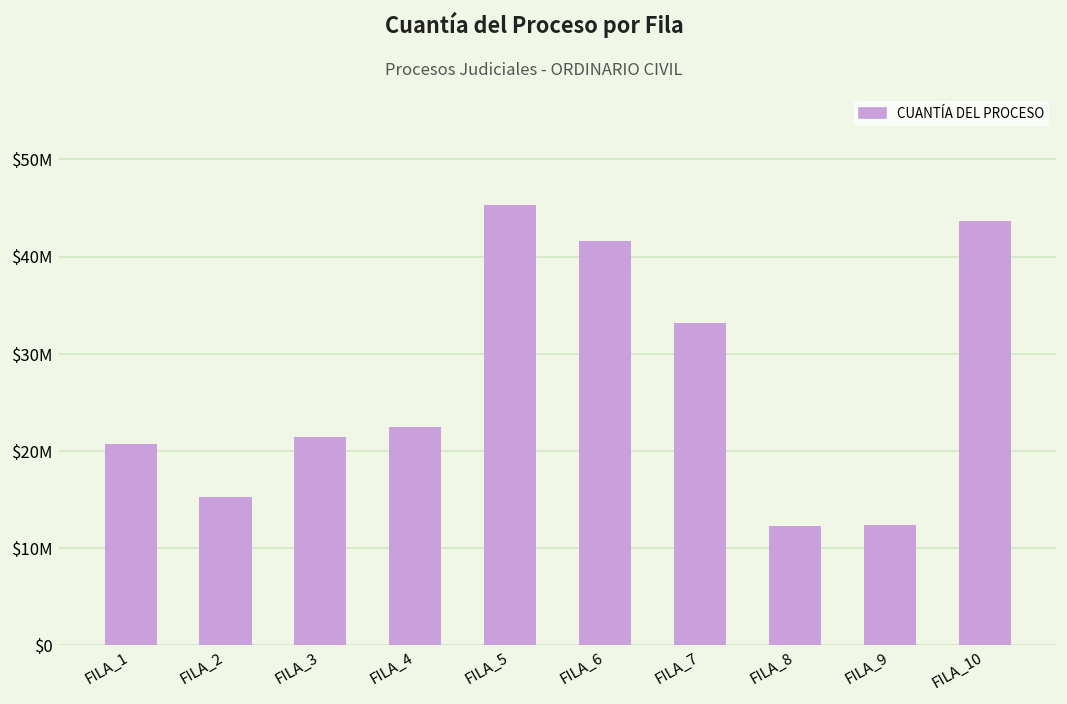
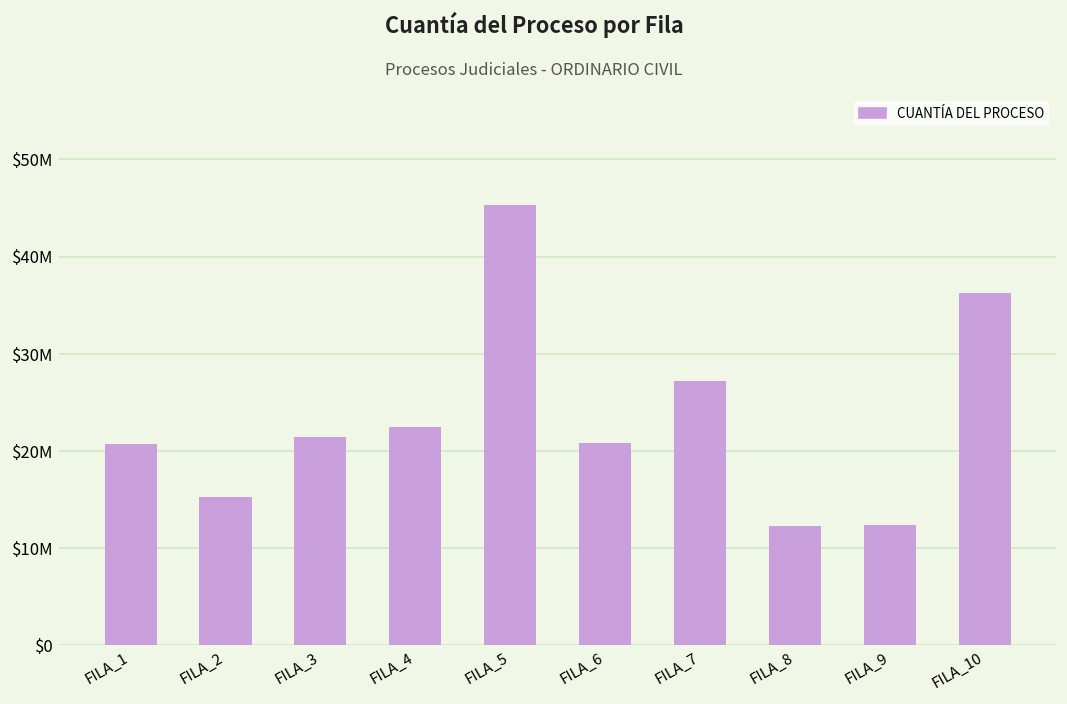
  {
    "FILA_1": "$21000000",
    "FILA_2": "$15000000",
    "FILA_3": "$21000000",
    "FILA_4": "$22000000",
    "FILA_5": "$45000000",
-   "FILA_6": "$42000000",
-   "FILA_7": "$33000000",
+   "FILA_6": "$21000000",
+   "FILA_7": "$27000000",
    "FILA_8": "$12000000",
    "FILA_9": "$12000000",
-   "FILA_10": "$44000000"
+   "FILA_10": "$36000000"
  }
